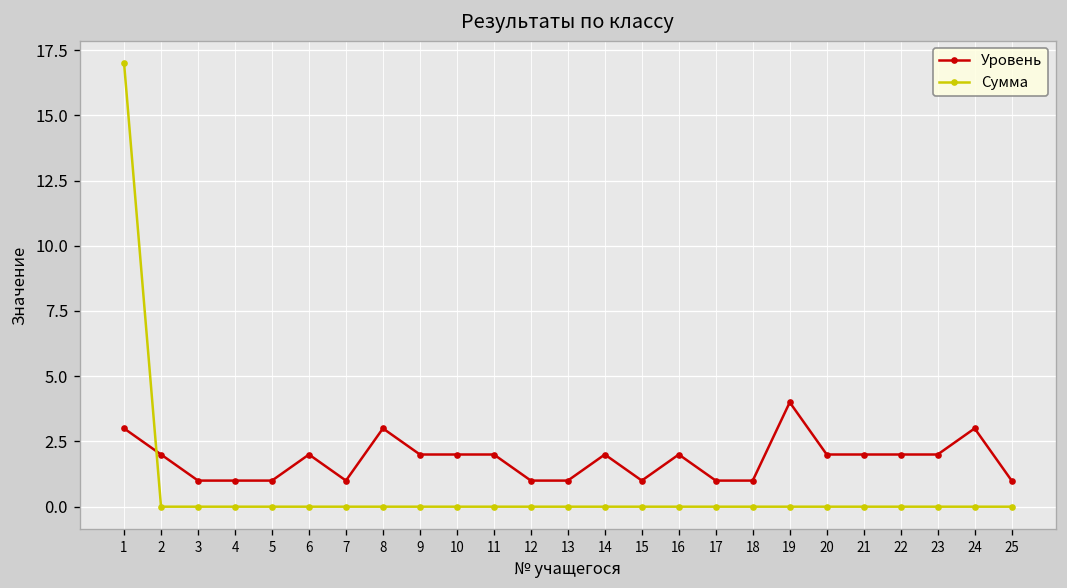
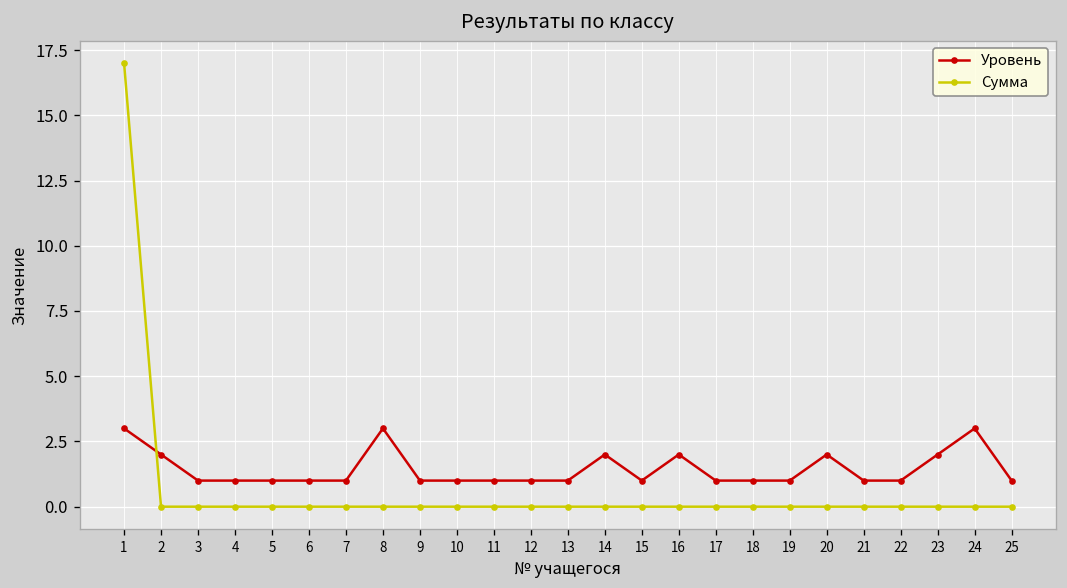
  {
    "Уровень": {
      "1": 3,
      "2": 2,
      "3": 1,
      "4": 1,
      "5": 1,
-     "6": 2,
+     "6": 1,
      "7": 1,
      "8": 3,
-     "9": 2,
-     "10": 2,
-     "11": 2,
+     "9": 1,
+     "10": 1,
+     "11": 1,
      "12": 1,
      "13": 1,
      "14": 2,
      "15": 1,
      "16": 2,
      "17": 1,
      "18": 1,
-     "19": 4,
+     "19": 1,
      "20": 2,
-     "21": 2,
-     "22": 2,
+     "21": 1,
+     "22": 1,
      "23": 2,
      "24": 3,
      "25": 1
    },
    "Сумма": {
      "1": 17,
      "2": 0,
      "3": 0,
      "4": 0,
      "5": 0,
      "6": 0,
      "7": 0,
      "8": 0,
      "9": 0,
      "10": 0,
      "11": 0,
      "12": 0,
      "13": 0,
      "14": 0,
      "15": 0,
      "16": 0,
      "17": 0,
      "18": 0,
      "19": 0,
      "20": 0,
      "21": 0,
      "22": 0,
      "23": 0,
      "24": 0,
      "25": 0
    }
  }
